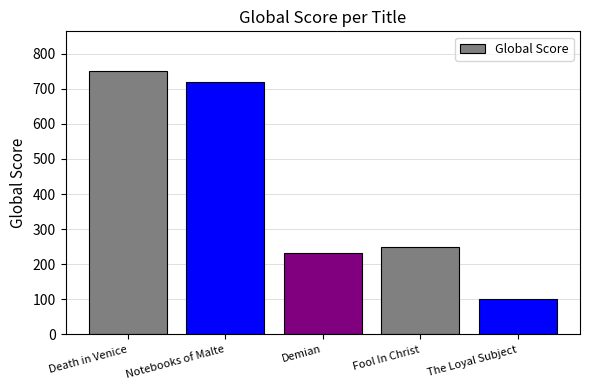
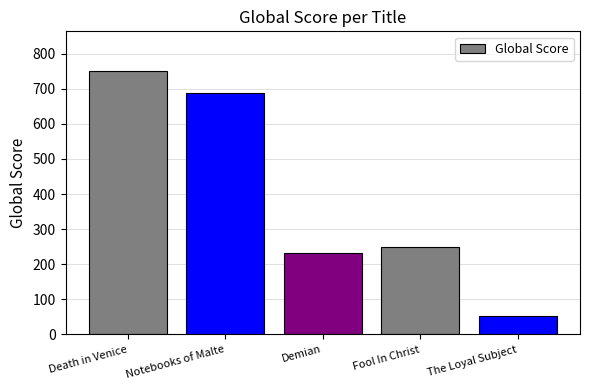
  {
    "Death in Venice": 750,
-   "Notebooks of Malte": 720,
+   "Notebooks of Malte": 690,
    "Demian": 230,
    "Fool In Christ": 250,
-   "The Loyal Subject": 100
+   "The Loyal Subject": 50
  }
